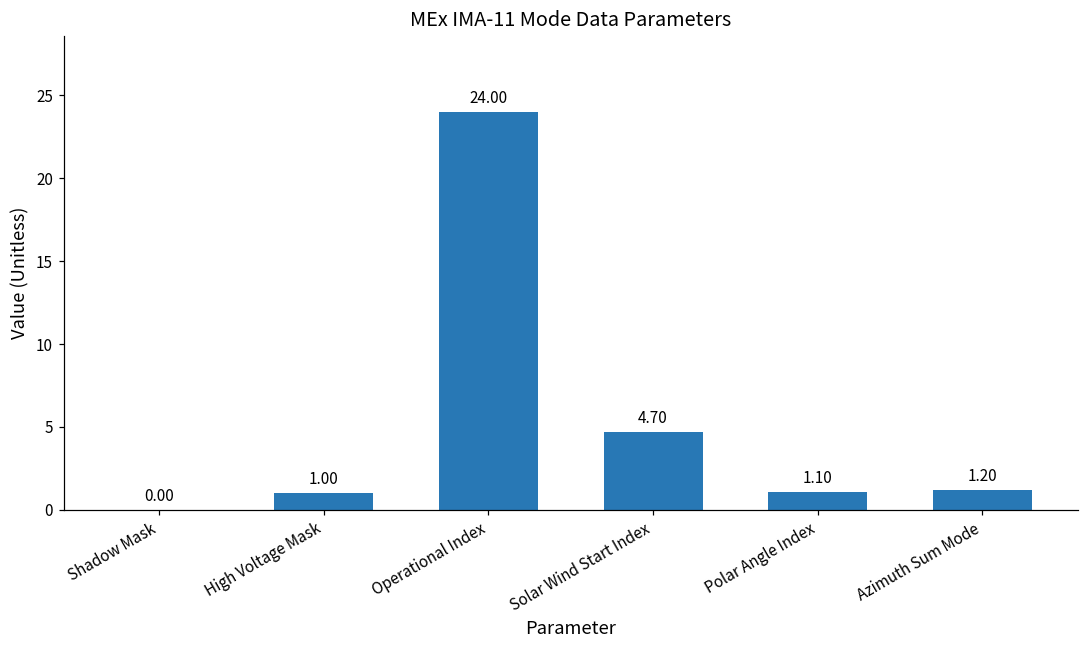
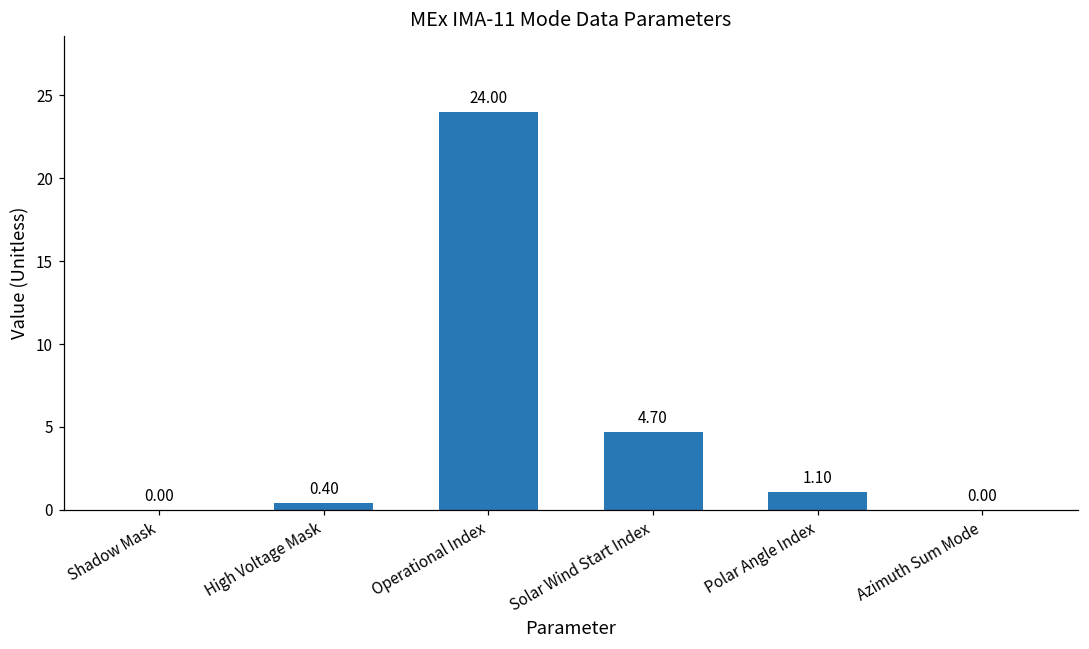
  {
    "Shadow Mask": 0.00,
-   "High Voltage Mask": 1.00,
+   "High Voltage Mask": 0.40,
    "Operational Index": 24.00,
    "Solar Wind Start Index": 4.70,
    "Polar Angle Index": 1.10,
-   "Azimuth Sum Mode": 1.20
+   "Azimuth Sum Mode": 0.00
  }
